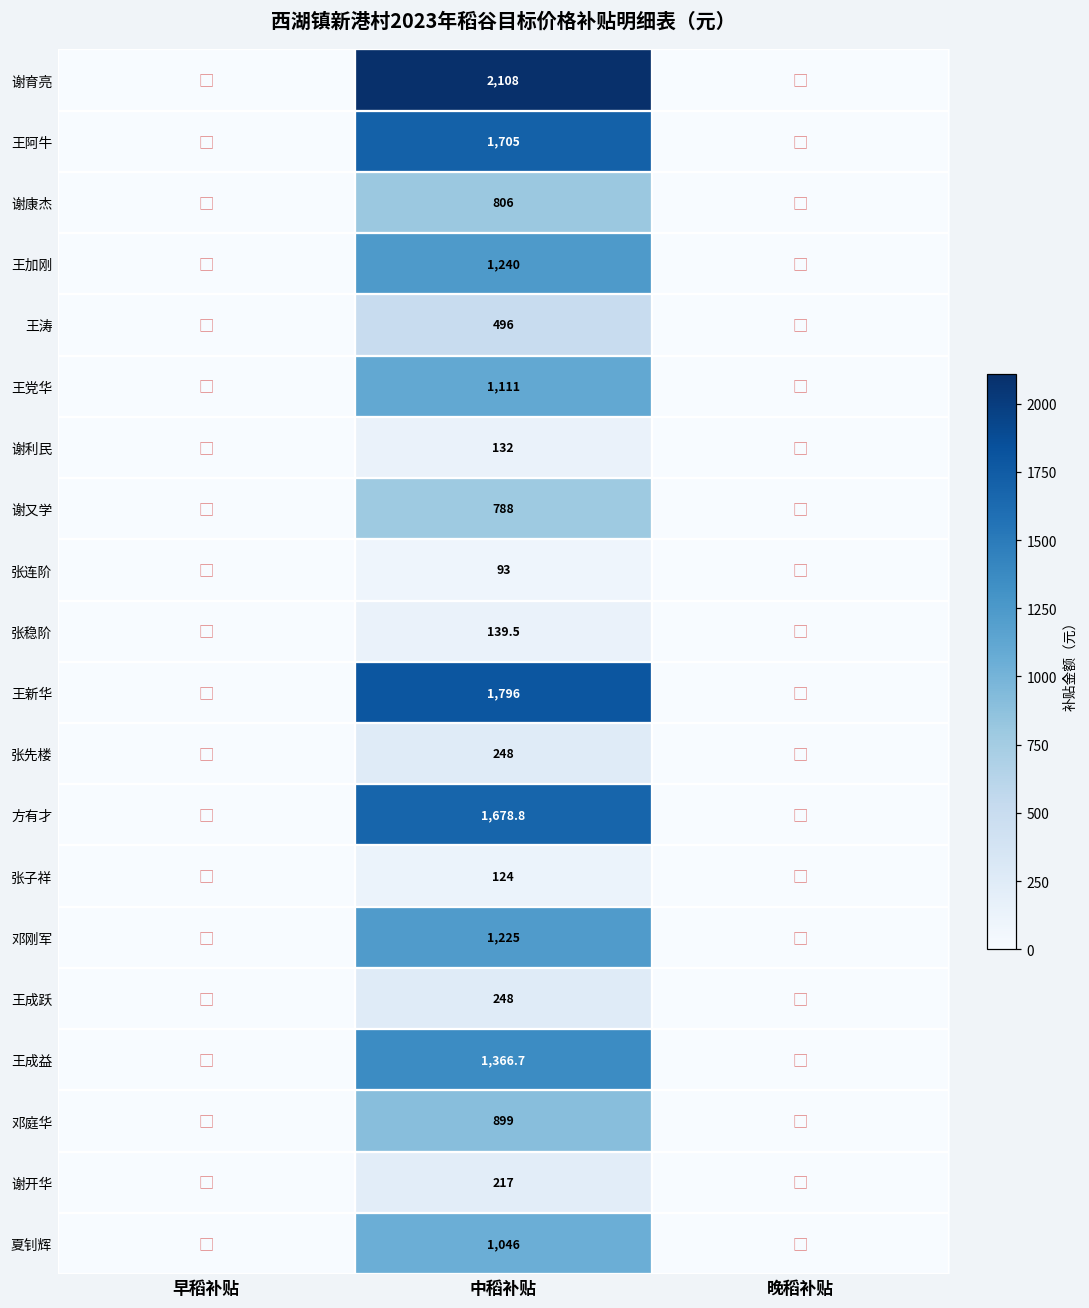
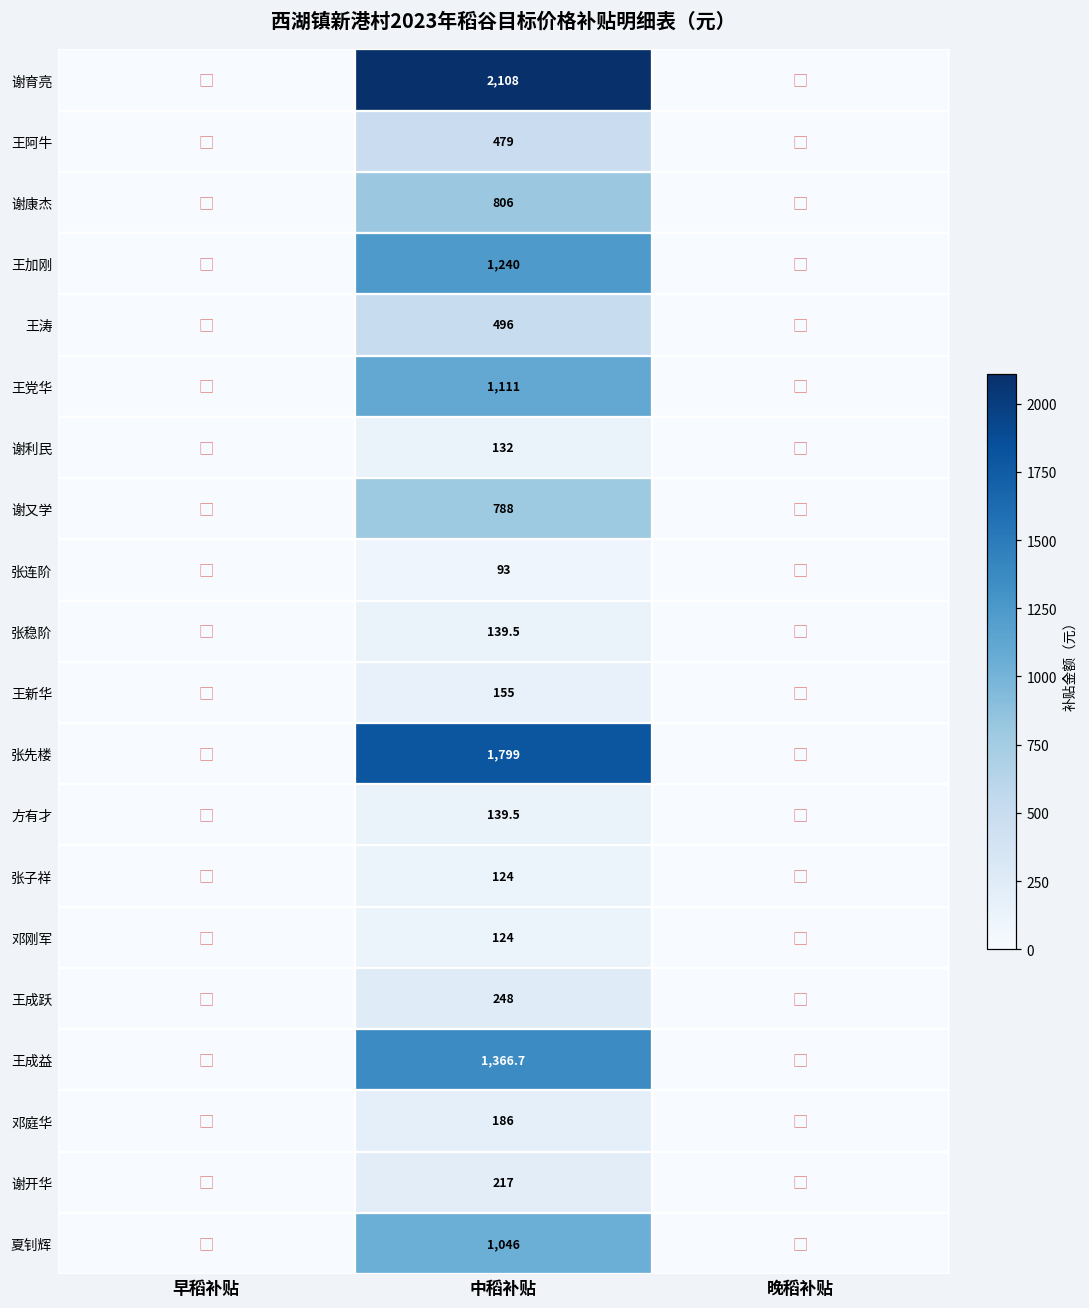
  {
    "谢育亮": {
      "中稻补贴": "2,108"
    },
    "王阿牛": {
-     "中稻补贴": "1,705"
+     "中稻补贴": "479"
    },
    "谢康杰": {
      "中稻补贴": "806"
    },
    "王加刚": {
      "中稻补贴": "1,240"
    },
    "王涛": {
      "中稻补贴": "496"
    },
    "王党华": {
      "中稻补贴": "1,111"
    },
    "谢利民": {
      "中稻补贴": "132"
    },
    "谢又学": {
      "中稻补贴": "788"
    },
    "张连阶": {
      "中稻补贴": "93"
    },
    "张稳阶": {
      "中稻补贴": "139.5"
    },
    "王新华": {
-     "中稻补贴": "1,796"
+     "中稻补贴": "155"
    },
    "张先楼": {
-     "中稻补贴": "248"
+     "中稻补贴": "1,799"
    },
    "方有才": {
-     "中稻补贴": "1,678.8"
+     "中稻补贴": "139.5"
    },
    "张子祥": {
      "中稻补贴": "124"
    },
    "邓刚军": {
-     "中稻补贴": "1,225"
+     "中稻补贴": "124"
    },
    "王成跃": {
      "中稻补贴": "248"
    },
    "王成益": {
      "中稻补贴": "1,366.7"
    },
    "邓庭华": {
-     "中稻补贴": "899"
+     "中稻补贴": "186"
    },
    "谢开华": {
      "中稻补贴": "217"
    },
    "夏钊辉": {
      "中稻补贴": "1,046"
    }
  }
